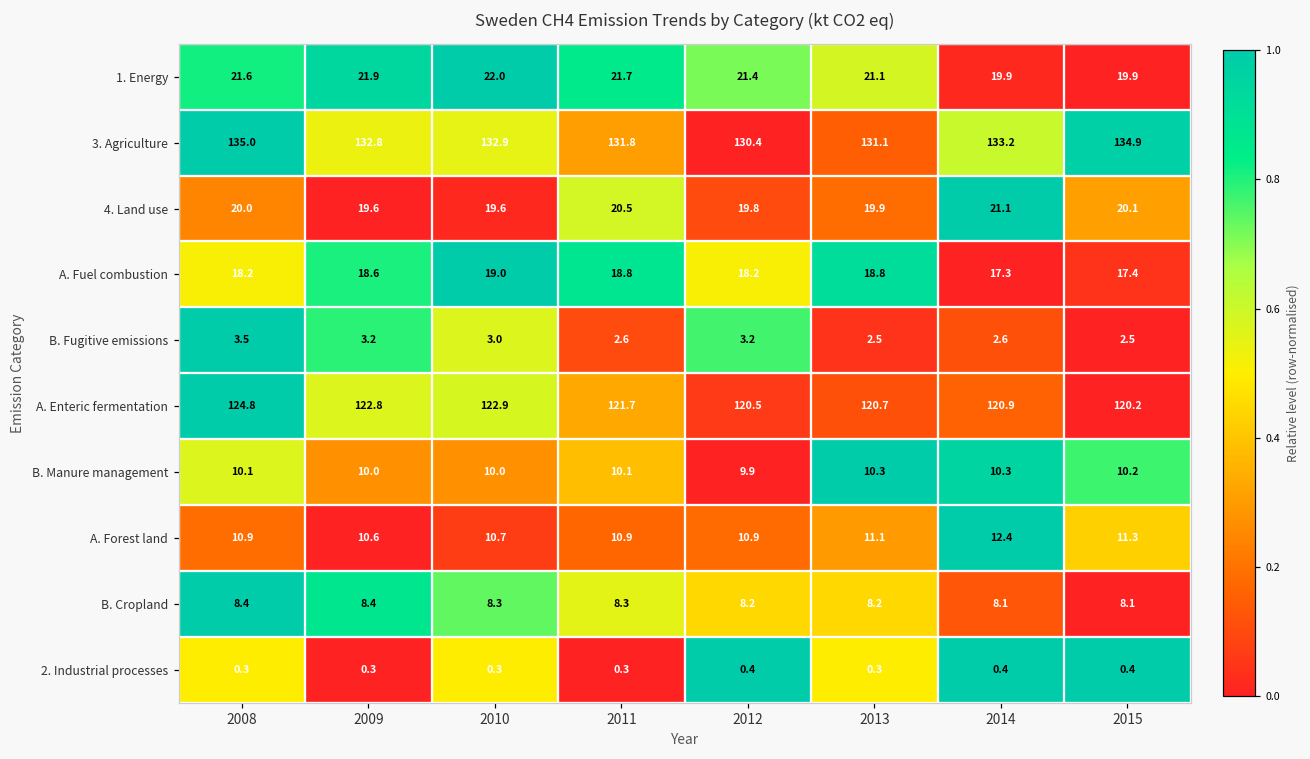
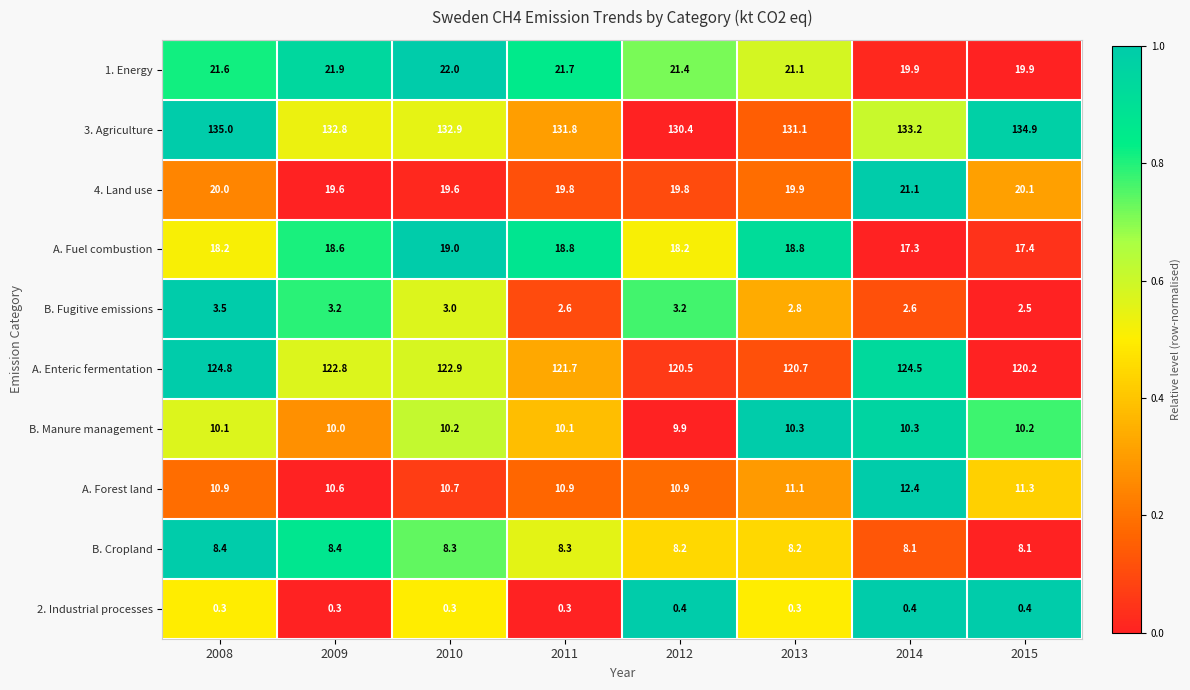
  {
    "1. Energy": {
      "2008": 21.6,
      "2009": 21.9,
      "2010": 22.0,
      "2011": 21.7,
      "2012": 21.4,
      "2013": 21.1,
      "2014": 19.9,
      "2015": 19.9
    },
    "3. Agriculture": {
      "2008": 135.0,
      "2009": 132.8,
      "2010": 132.9,
      "2011": 131.8,
      "2012": 130.4,
      "2013": 131.1,
      "2014": 133.2,
      "2015": 134.9
    },
    "4. Land use": {
      "2008": 20.0,
      "2009": 19.6,
      "2010": 19.6,
-     "2011": 20.5,
+     "2011": 19.8,
      "2012": 19.8,
      "2013": 19.9,
      "2014": 21.1,
      "2015": 20.1
    },
    "A. Fuel combustion": {
      "2008": 18.2,
      "2009": 18.6,
      "2010": 19.0,
      "2011": 18.8,
      "2012": 18.2,
      "2013": 18.8,
      "2014": 17.3,
      "2015": 17.4
    },
    "B. Fugitive emissions": {
      "2008": 3.5,
      "2009": 3.2,
      "2010": 3.0,
      "2011": 2.6,
      "2012": 3.2,
-     "2013": 2.5,
+     "2013": 2.8,
      "2014": 2.6,
      "2015": 2.5
    },
    "A. Enteric fermentation": {
      "2008": 124.8,
      "2009": 122.8,
      "2010": 122.9,
      "2011": 121.7,
      "2012": 120.5,
      "2013": 120.7,
-     "2014": 120.9,
+     "2014": 124.5,
      "2015": 120.2
    },
    "B. Manure management": {
      "2008": 10.1,
      "2009": 10.0,
-     "2010": 10.0,
+     "2010": 10.2,
      "2011": 10.1,
      "2012": 9.9,
      "2013": 10.3,
      "2014": 10.3,
      "2015": 10.2
    },
    "A. Forest land": {
      "2008": 10.9,
      "2009": 10.6,
      "2010": 10.7,
      "2011": 10.9,
      "2012": 10.9,
      "2013": 11.1,
      "2014": 12.4,
      "2015": 11.3
    },
    "B. Cropland": {
      "2008": 8.4,
      "2009": 8.4,
      "2010": 8.3,
      "2011": 8.3,
      "2012": 8.2,
      "2013": 8.2,
      "2014": 8.1,
      "2015": 8.1
    },
    "2. Industrial processes": {
      "2008": 0.3,
      "2009": 0.3,
      "2010": 0.3,
      "2011": 0.3,
      "2012": 0.4,
      "2013": 0.3,
      "2014": 0.4,
      "2015": 0.4
    }
  }
